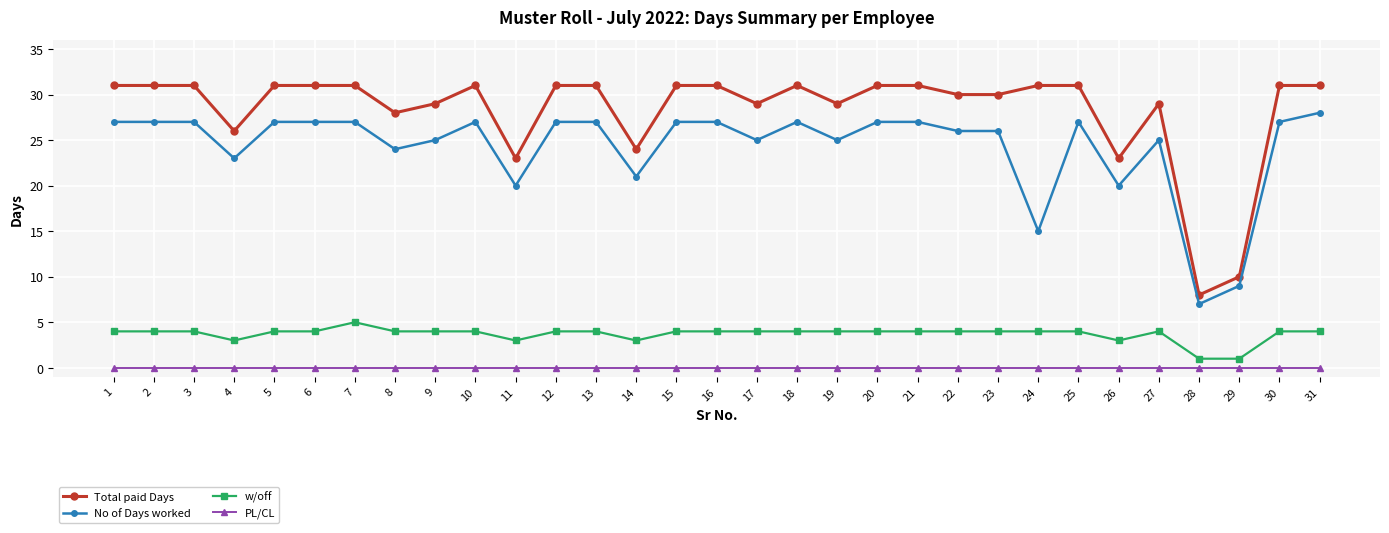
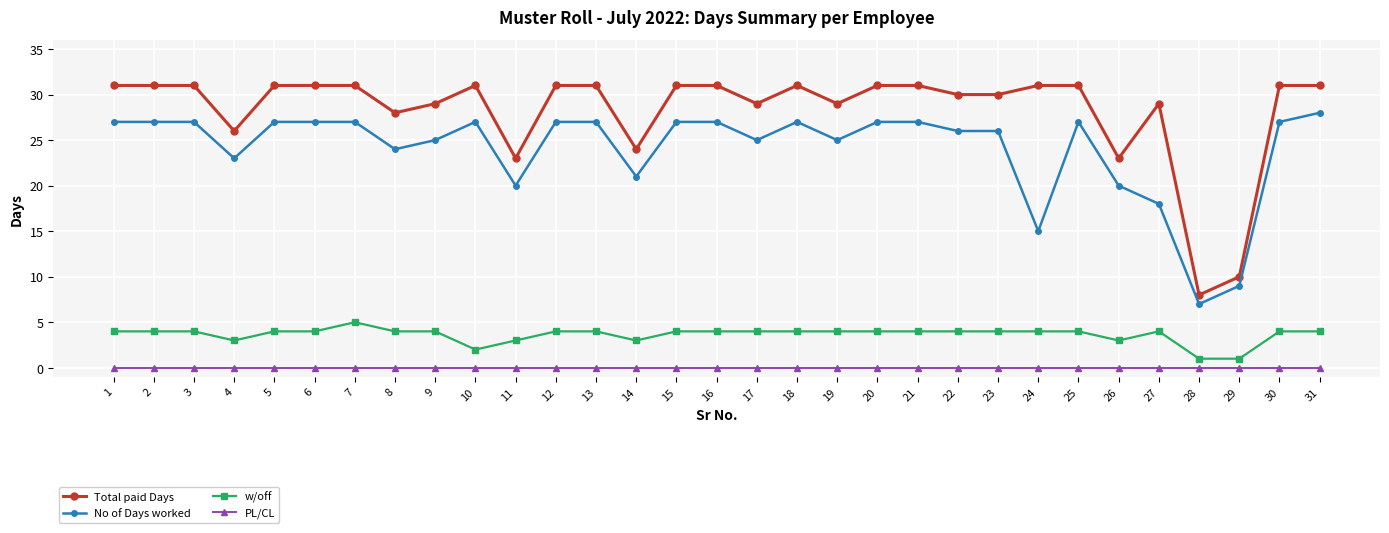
  {
    "Total paid Days": {
      "1": 31,
      "2": 31,
      "3": 31,
      "4": 26,
      "5": 31,
      "6": 31,
      "7": 31,
      "8": 28,
      "9": 29,
      "10": 31,
      "11": 23,
      "12": 31,
      "13": 31,
      "14": 24,
      "15": 31,
      "16": 31,
      "17": 29,
      "18": 31,
      "19": 29,
      "20": 31,
      "21": 31,
      "22": 30,
      "23": 30,
      "24": 31,
      "25": 31,
      "26": 23,
      "27": 29,
      "28": 8,
      "29": 10,
      "30": 31,
      "31": 31
    },
    "No of Days worked": {
      "1": 27,
      "2": 27,
      "3": 27,
      "4": 23,
      "5": 27,
      "6": 27,
      "7": 27,
      "8": 24,
      "9": 25,
      "10": 27,
      "11": 20,
      "12": 27,
      "13": 27,
      "14": 21,
      "15": 27,
      "16": 27,
      "17": 25,
      "18": 27,
      "19": 25,
      "20": 27,
      "21": 27,
      "22": 26,
      "23": 26,
      "24": 15,
      "25": 27,
      "26": 20,
-     "27": 25,
+     "27": 18,
      "28": 7,
      "29": 9,
      "30": 27,
      "31": 28
    },
    "w/off": {
      "1": 4,
      "2": 4,
      "3": 4,
      "4": 3,
      "5": 4,
      "6": 4,
      "7": 5,
      "8": 4,
      "9": 4,
-     "10": 4,
+     "10": 2,
      "11": 3,
      "12": 4,
      "13": 4,
      "14": 3,
      "15": 4,
      "16": 4,
      "17": 4,
      "18": 4,
      "19": 4,
      "20": 4,
      "21": 4,
      "22": 4,
      "23": 4,
      "24": 4,
      "25": 4,
      "26": 3,
      "27": 4,
      "28": 1,
      "29": 1,
      "30": 4,
      "31": 4
    },
    "PL/CL": {
      "1": 0,
      "2": 0,
      "3": 0,
      "4": 0,
      "5": 0,
      "6": 0,
      "7": 0,
      "8": 0,
      "9": 0,
      "10": 0,
      "11": 0,
      "12": 0,
      "13": 0,
      "14": 0,
      "15": 0,
      "16": 0,
      "17": 0,
      "18": 0,
      "19": 0,
      "20": 0,
      "21": 0,
      "22": 0,
      "23": 0,
      "24": 0,
      "25": 0,
      "26": 0,
      "27": 0,
      "28": 0,
      "29": 0,
      "30": 0,
      "31": 0
    }
  }
